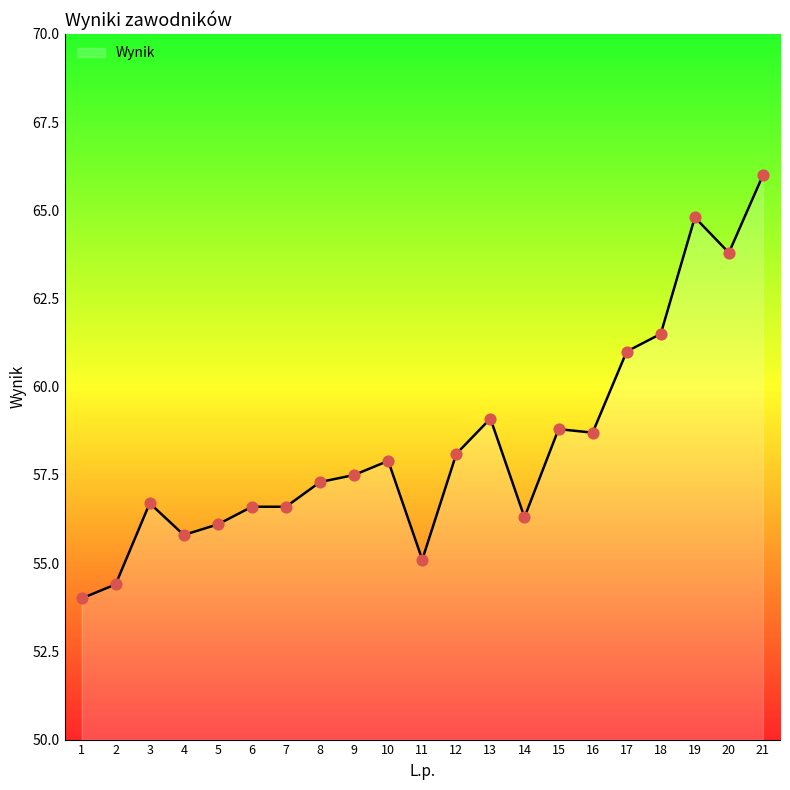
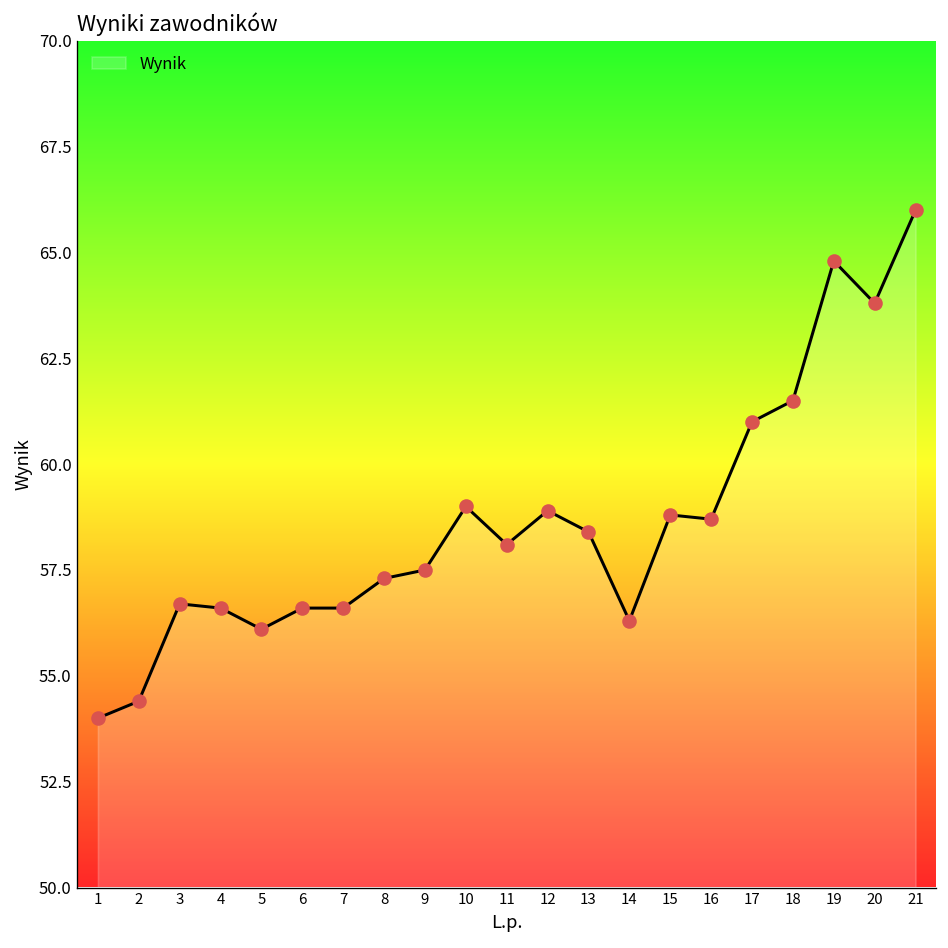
  {
    "1": 54.0,
    "2": 54.4,
    "3": 56.7,
-   "4": 55.8,
+   "4": 56.6,
    "5": 56.1,
    "6": 56.6,
    "7": 56.6,
    "8": 57.3,
    "9": 57.5,
-   "10": 57.9,
-   "11": 55.1,
-   "12": 58.1,
-   "13": 59.1,
+   "10": 59.0,
+   "11": 58.1,
+   "12": 58.9,
+   "13": 58.4,
    "14": 56.3,
    "15": 58.8,
    "16": 58.7,
    "17": 61.0,
    "18": 61.5,
    "19": 64.8,
    "20": 63.8,
    "21": 66.0
  }
